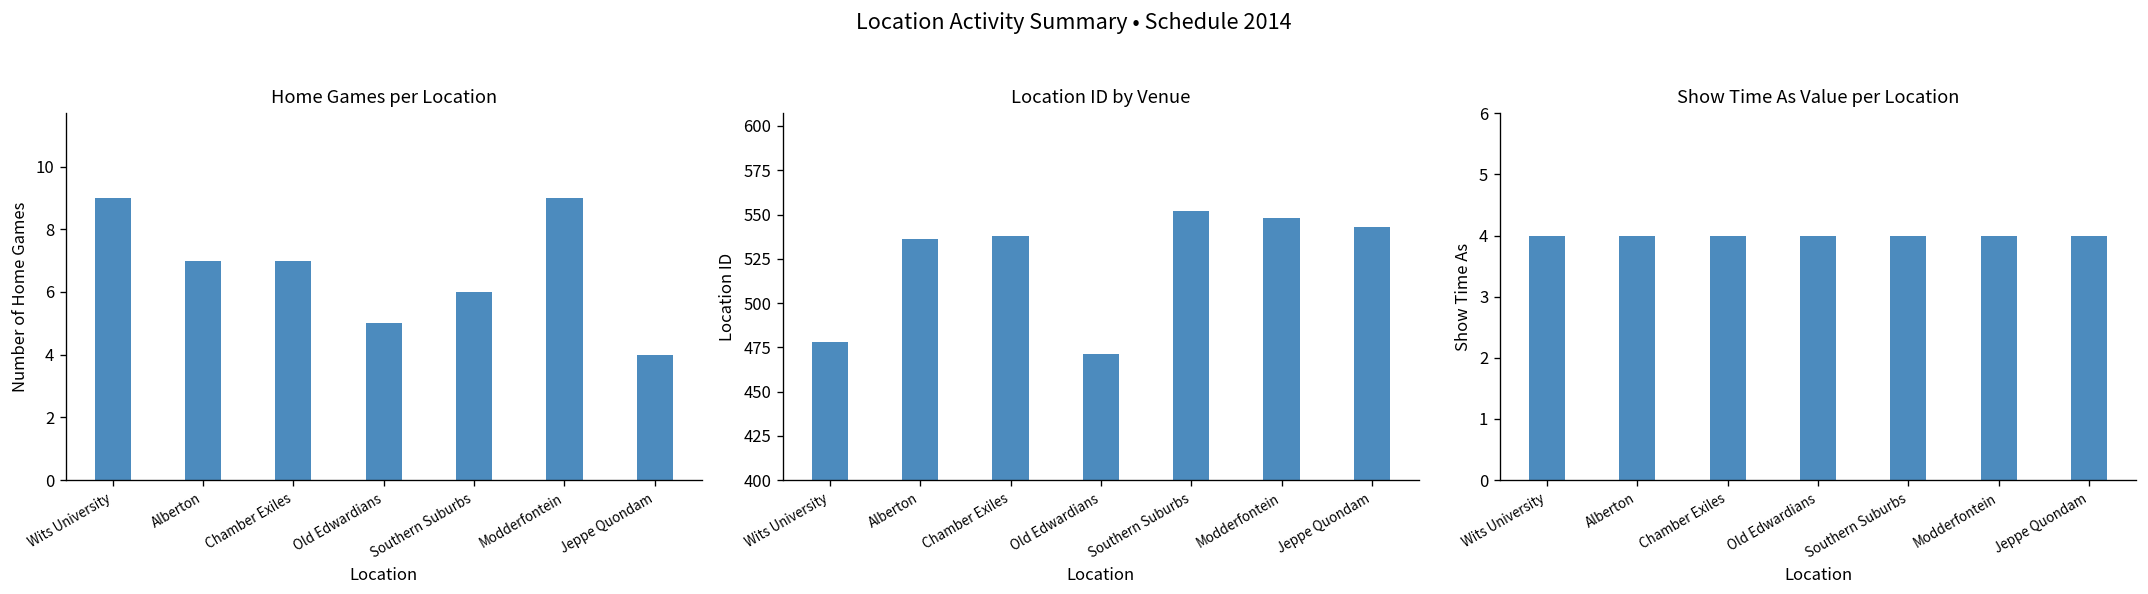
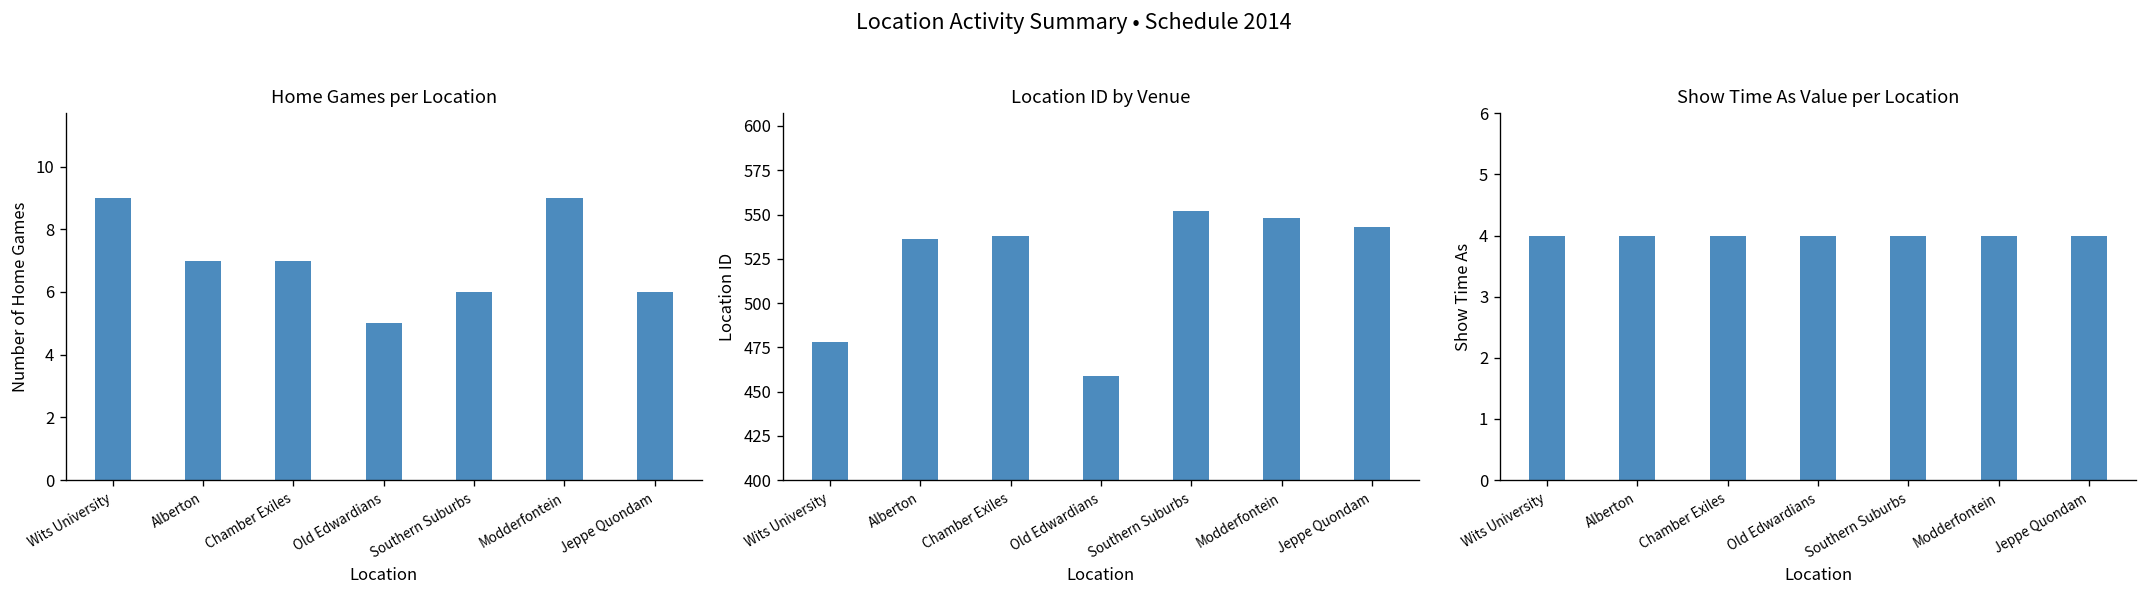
  {
    "Home Games per Location": {
      "Wits University": 9,
      "Alberton": 7,
      "Chamber Exiles": 7,
      "Old Edwardians": 5,
      "Southern Suburbs": 6,
      "Modderfontein": 9,
-     "Jeppe Quondam": 4
+     "Jeppe Quondam": 6
    },
    "Location ID by Venue": {
      "Wits University": 478,
      "Alberton": 536,
      "Chamber Exiles": 538,
-     "Old Edwardians": 471,
+     "Old Edwardians": 459,
      "Southern Suburbs": 552,
      "Modderfontein": 548,
      "Jeppe Quondam": 543
    },
    "Show Time As Value per Location": {
      "Wits University": 4.0,
      "Alberton": 4.0,
      "Chamber Exiles": 4.0,
      "Old Edwardians": 4.0,
      "Southern Suburbs": 4.0,
      "Modderfontein": 4.0,
      "Jeppe Quondam": 4.0
    }
  }
